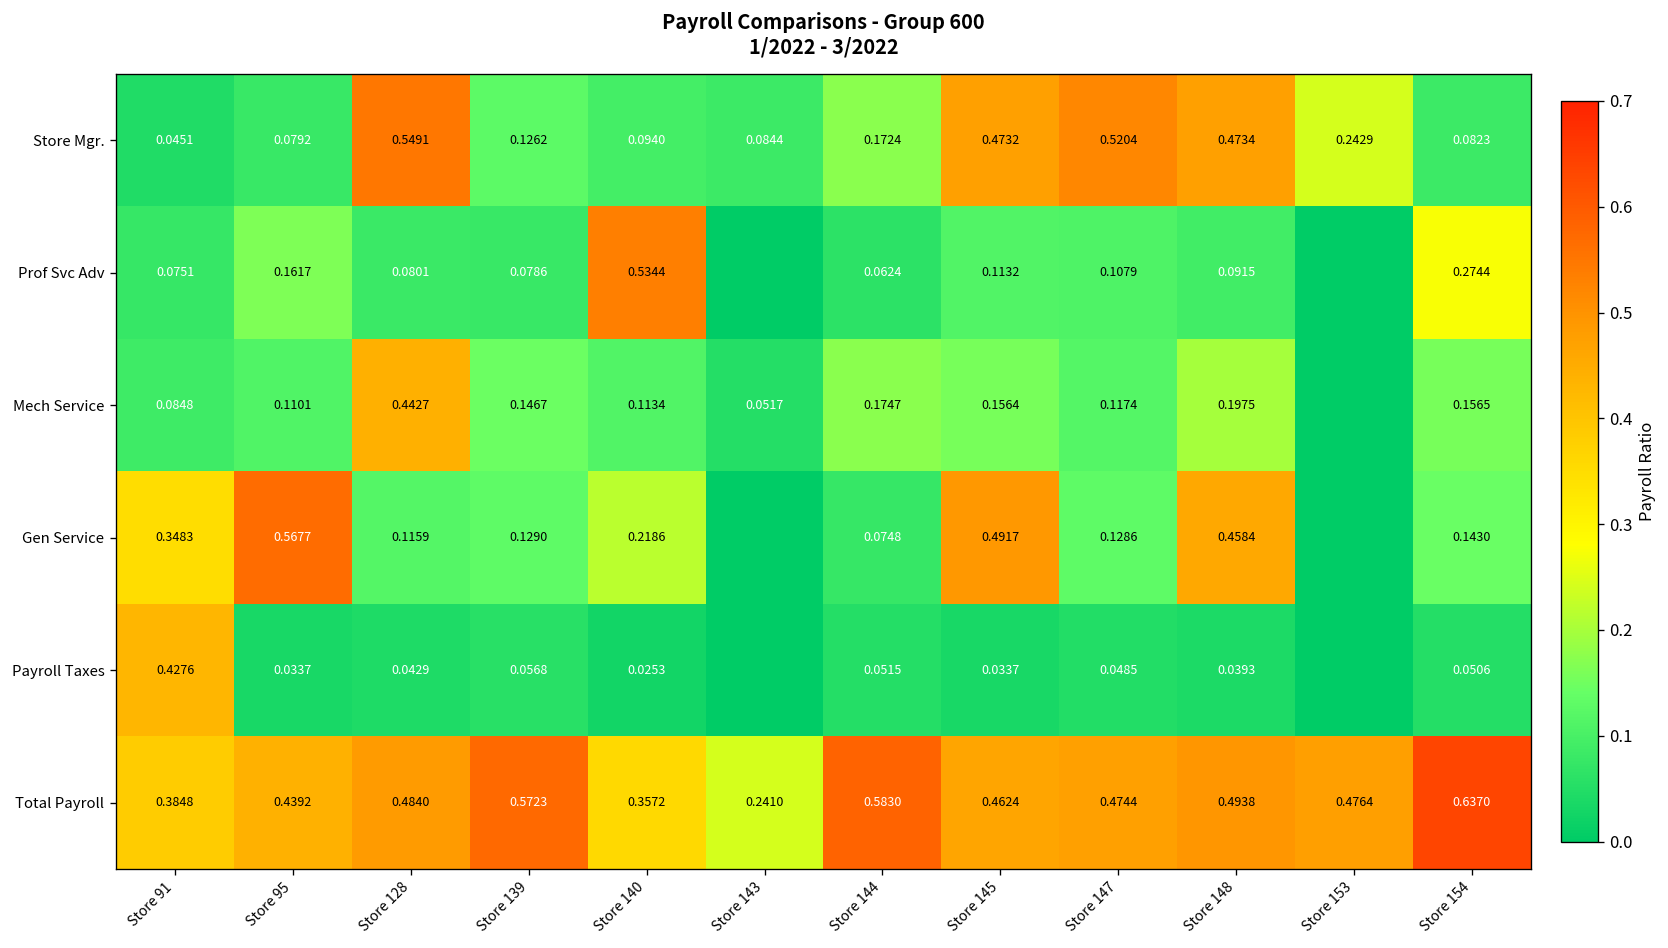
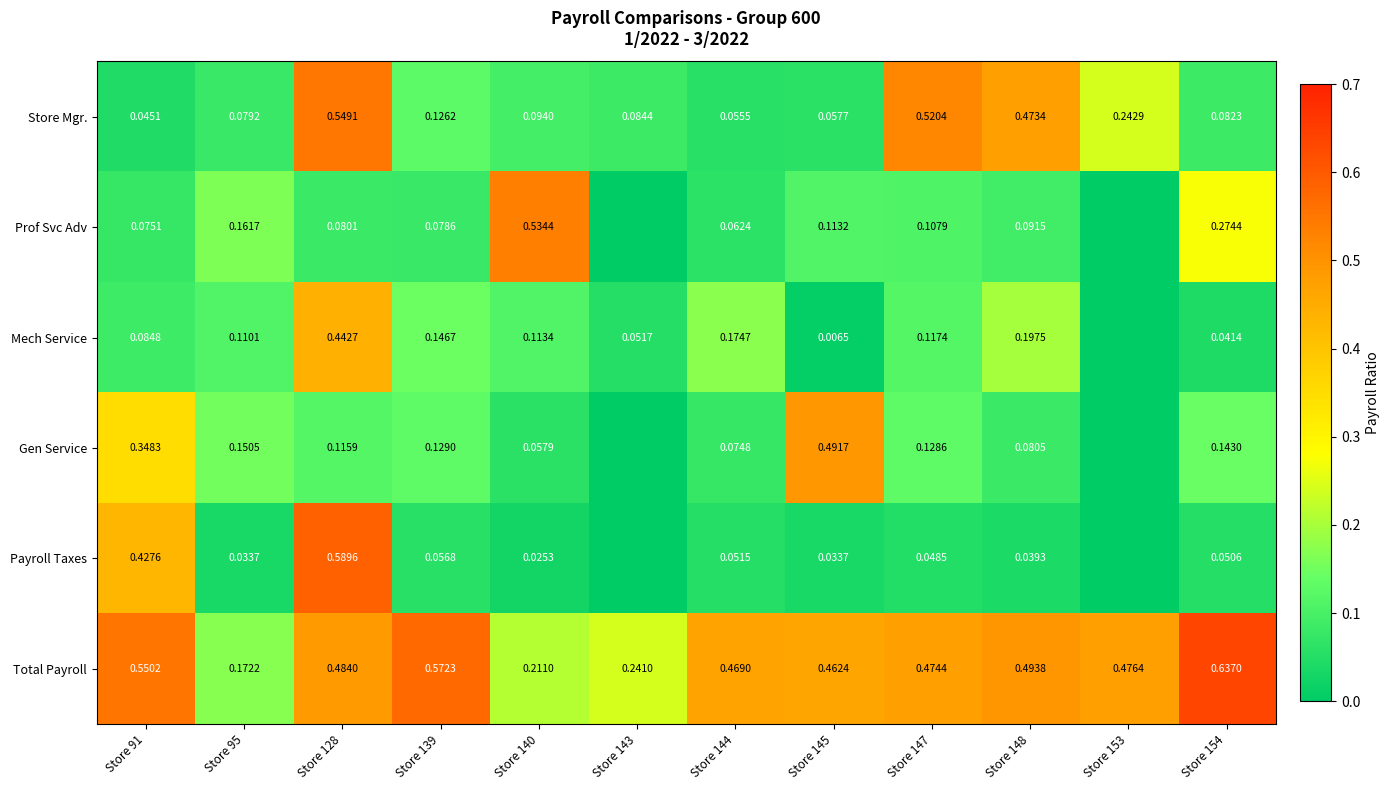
  {
    "Store Mgr.": {
      "Store 91": 0.0451,
      "Store 95": 0.0792,
      "Store 128": 0.5491,
      "Store 139": 0.1262,
      "Store 140": 0.0940,
      "Store 143": 0.0844,
-     "Store 144": 0.1724,
-     "Store 145": 0.4732,
+     "Store 144": 0.0555,
+     "Store 145": 0.0577,
      "Store 147": 0.5204,
      "Store 148": 0.4734,
      "Store 153": 0.2429,
      "Store 154": 0.0823
    },
    "Prof Svc Adv": {
      "Store 91": 0.0751,
      "Store 95": 0.1617,
      "Store 128": 0.0801,
      "Store 139": 0.0786,
      "Store 140": 0.5344,
      "Store 144": 0.0624,
      "Store 145": 0.1132,
      "Store 147": 0.1079,
      "Store 148": 0.0915,
      "Store 154": 0.2744
    },
    "Mech Service": {
      "Store 91": 0.0848,
      "Store 95": 0.1101,
      "Store 128": 0.4427,
      "Store 139": 0.1467,
      "Store 140": 0.1134,
      "Store 143": 0.0517,
      "Store 144": 0.1747,
-     "Store 145": 0.1564,
+     "Store 145": 0.0065,
      "Store 147": 0.1174,
      "Store 148": 0.1975,
-     "Store 154": 0.1565
+     "Store 154": 0.0414
    },
    "Gen Service": {
      "Store 91": 0.3483,
-     "Store 95": 0.5677,
+     "Store 95": 0.1505,
      "Store 128": 0.1159,
      "Store 139": 0.1290,
-     "Store 140": 0.2186,
+     "Store 140": 0.0579,
      "Store 144": 0.0748,
      "Store 145": 0.4917,
      "Store 147": 0.1286,
-     "Store 148": 0.4584,
+     "Store 148": 0.0805,
      "Store 154": 0.1430
    },
    "Payroll Taxes": {
      "Store 91": 0.4276,
      "Store 95": 0.0337,
-     "Store 128": 0.0429,
+     "Store 128": 0.5896,
      "Store 139": 0.0568,
      "Store 140": 0.0253,
      "Store 144": 0.0515,
      "Store 145": 0.0337,
      "Store 147": 0.0485,
      "Store 148": 0.0393,
      "Store 154": 0.0506
    },
    "Total Payroll": {
-     "Store 91": 0.3848,
-     "Store 95": 0.4392,
+     "Store 91": 0.5502,
+     "Store 95": 0.1722,
      "Store 128": 0.4840,
      "Store 139": 0.5723,
-     "Store 140": 0.3572,
+     "Store 140": 0.2110,
      "Store 143": 0.2410,
-     "Store 144": 0.5830,
+     "Store 144": 0.4690,
      "Store 145": 0.4624,
      "Store 147": 0.4744,
      "Store 148": 0.4938,
      "Store 153": 0.4764,
      "Store 154": 0.6370
    }
  }
